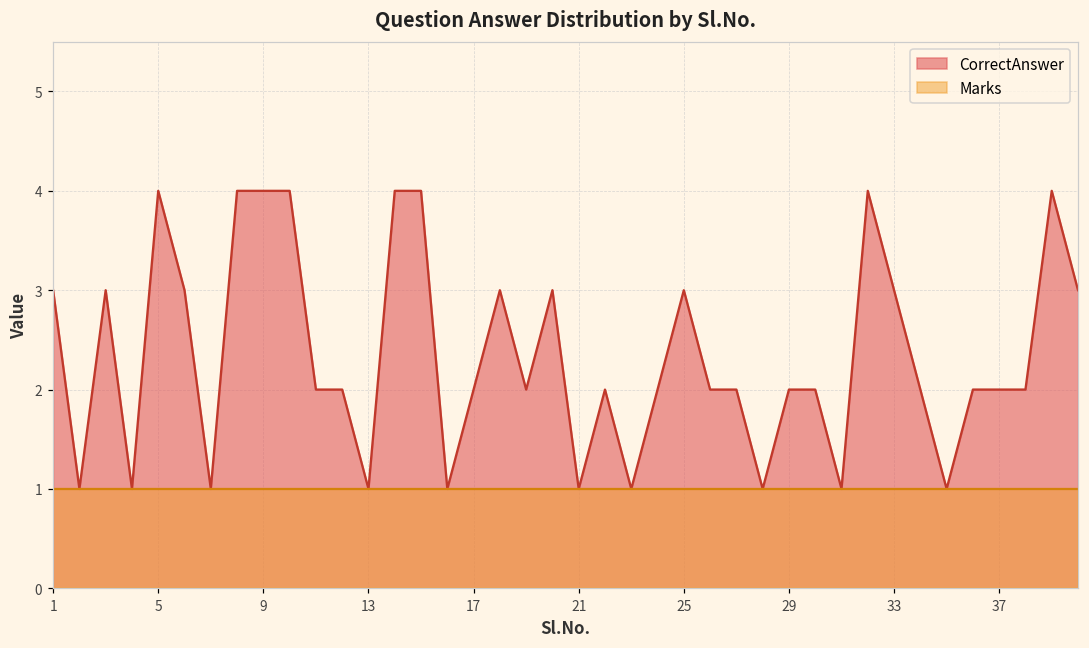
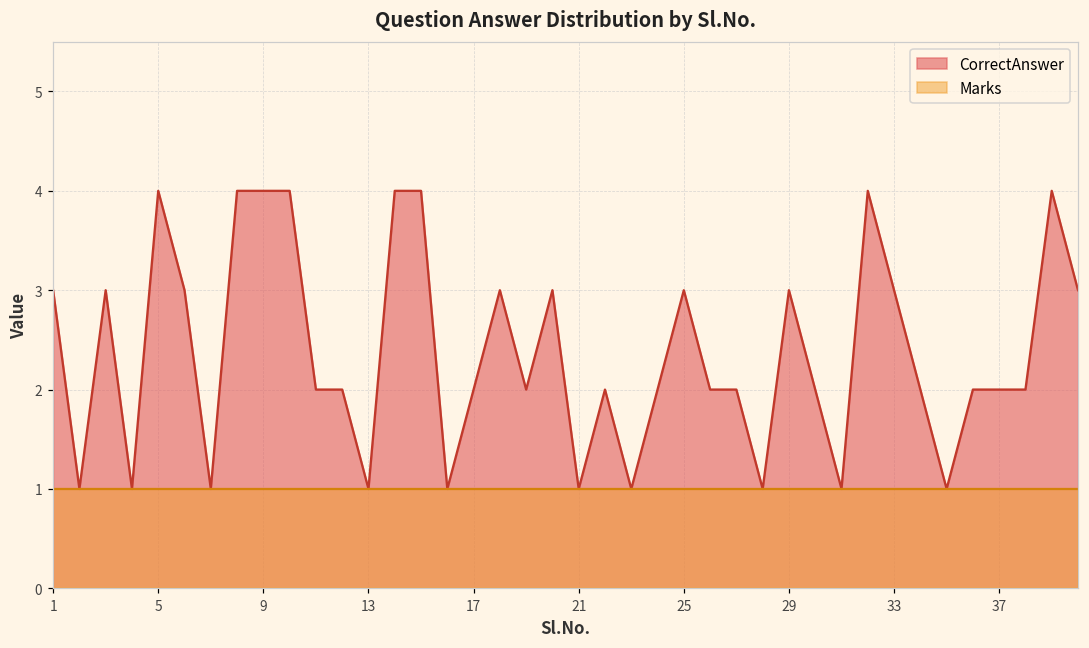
  {
    "CorrectAnswer": {
      "1": 3,
      "5": 4,
      "9": 4,
      "17": 2,
      "25": 3,
-     "29": 2,
+     "29": 3,
      "33": 3,
      "37": 2
    },
    "Marks": {
      "1": 1,
      "5": 1,
      "9": 1,
      "17": 1,
      "25": 1,
      "29": 1,
      "33": 1,
      "37": 1
    }
  }
